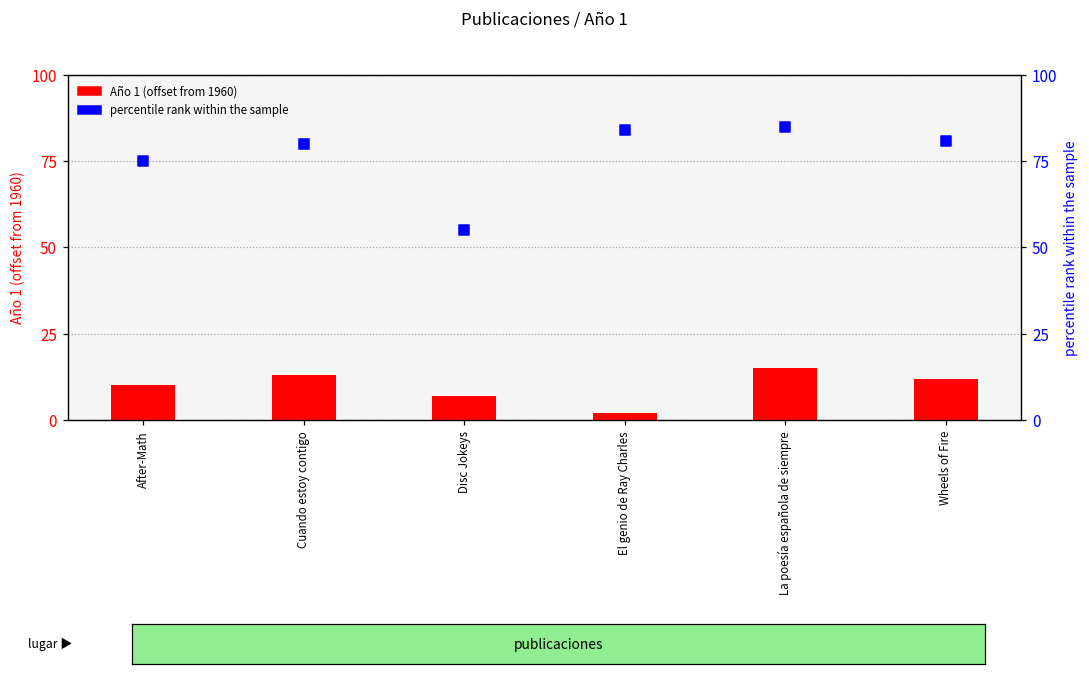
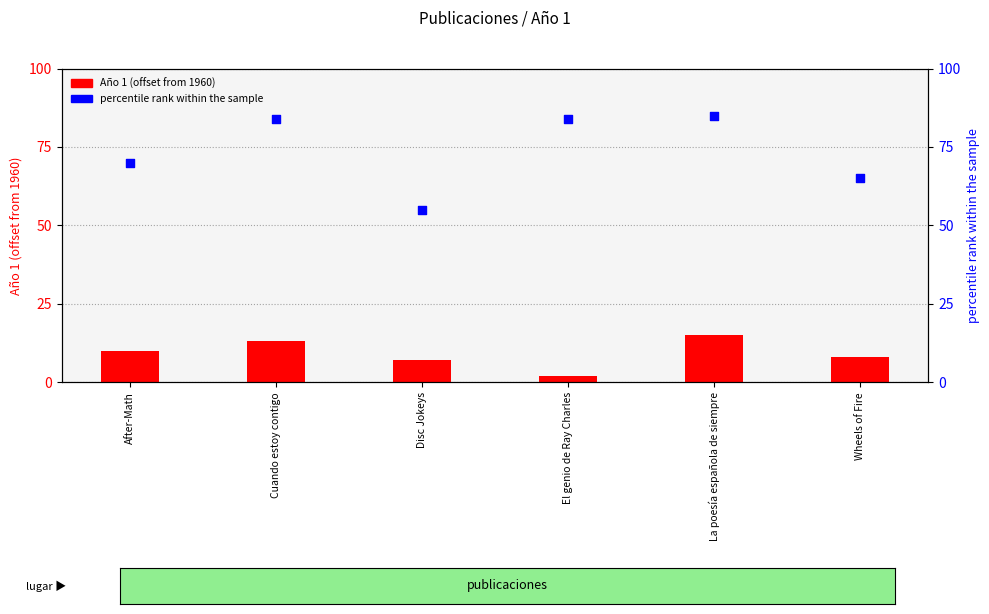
  {
    "Año 1 (offset from 1960)": {
      "After-Math": 10,
      "Cuando estoy contigo": 13,
      "Disc Jokeys": 7,
      "El genio de Ray Charles": 2,
      "La poesía española de siempre": 15,
-     "Wheels of Fire": 12
+     "Wheels of Fire": 8
    },
    "percentile rank within the sample": {
-     "After-Math": 75,
-     "Cuando estoy contigo": 80,
-     "Wheels of Fire": 81
+     "After-Math": 70,
+     "Cuando estoy contigo": 84,
+     "Wheels of Fire": 65
    }
  }
